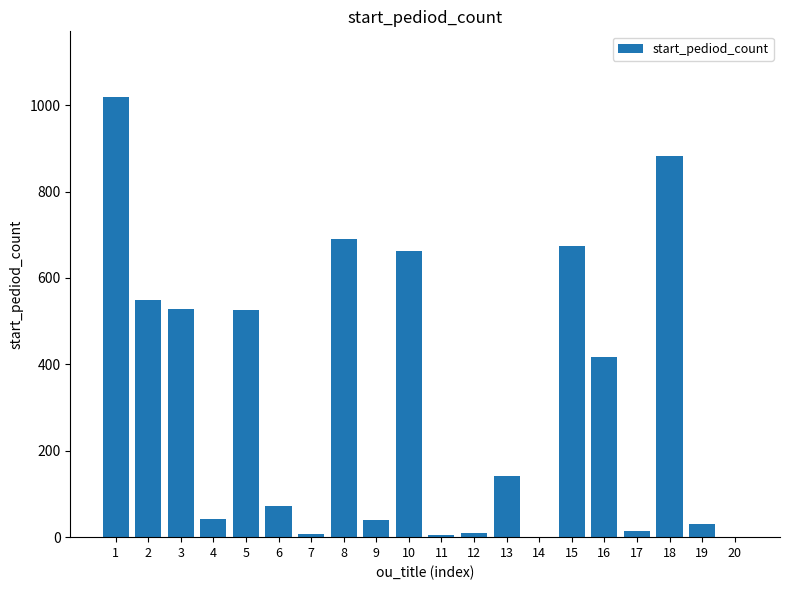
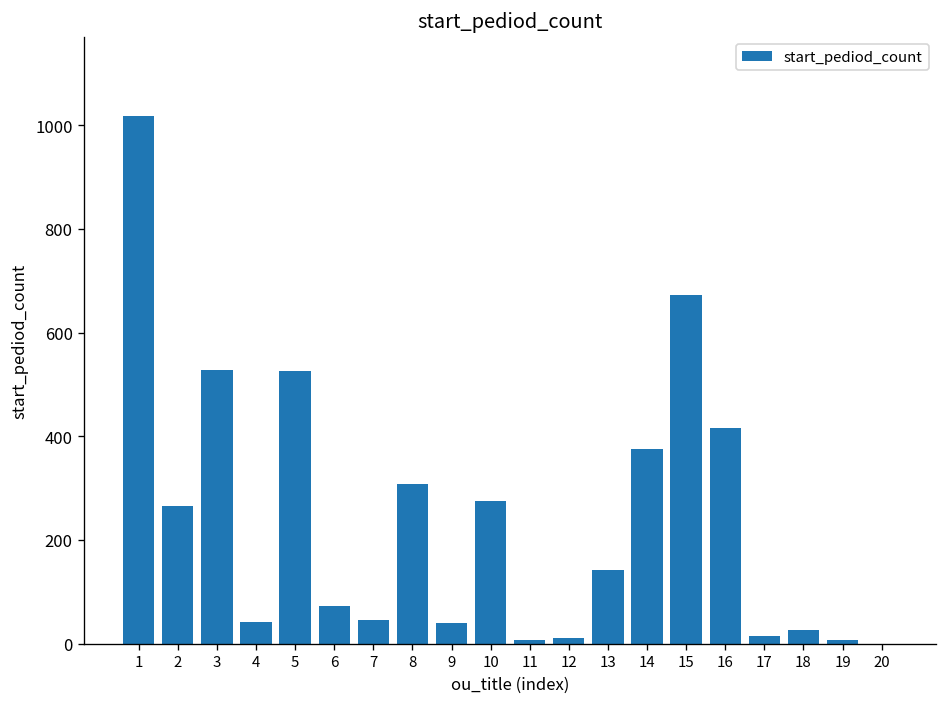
  {
    "1": 1020,
-   "2": 550,
+   "2": 270,
    "3": 530,
    "4": 40,
    "5": 530,
    "6": 70,
-   "7": 10,
-   "8": 690,
+   "7": 50,
+   "8": 310,
    "9": 40,
-   "10": 660,
+   "10": 280,
    "11": 10,
    "12": 10,
    "13": 140,
-   "14": 0,
+   "14": 380,
    "15": 670,
    "16": 420,
    "17": 10,
-   "18": 880,
-   "19": 30,
+   "18": 30,
+   "19": 10,
    "20": 0
  }
